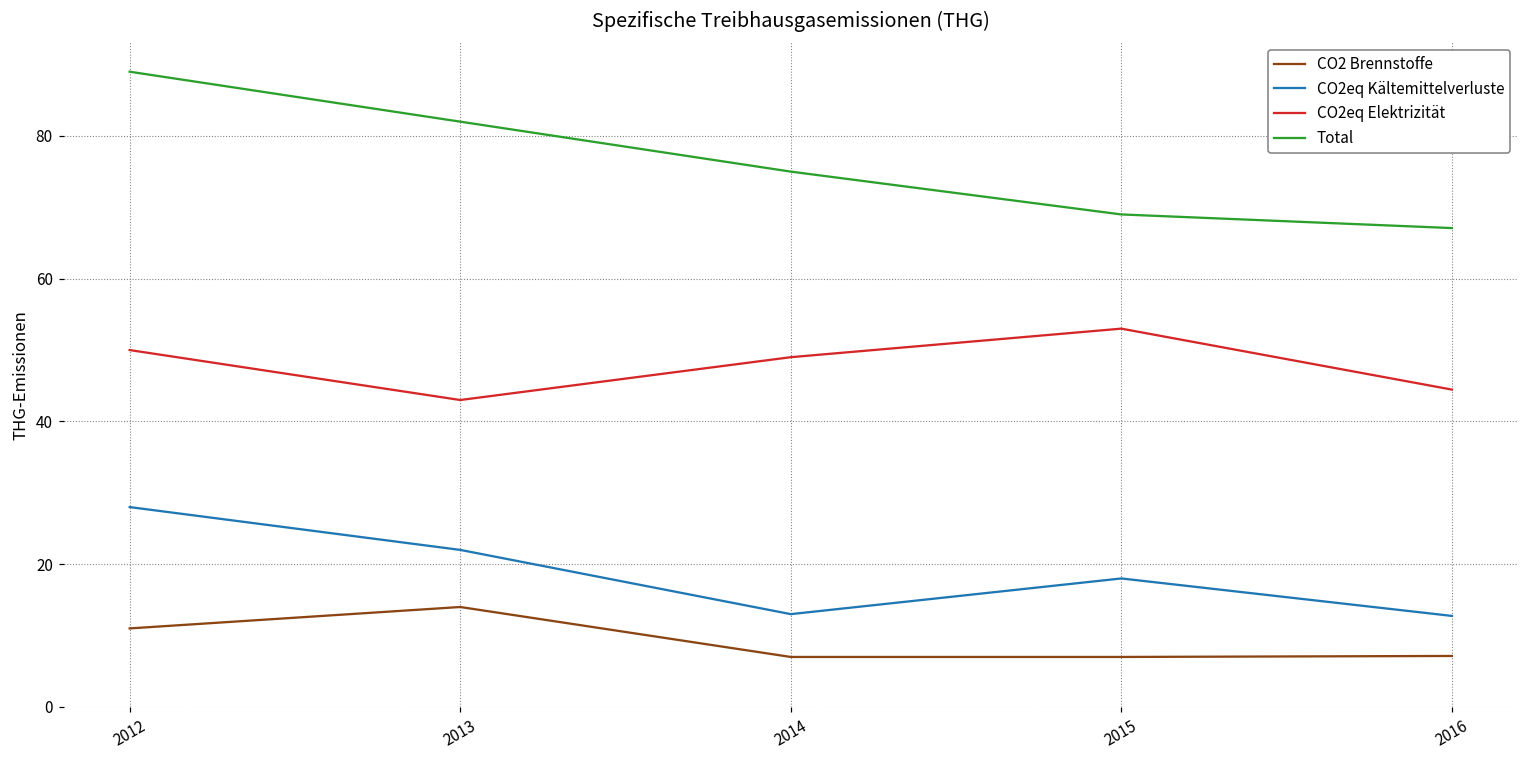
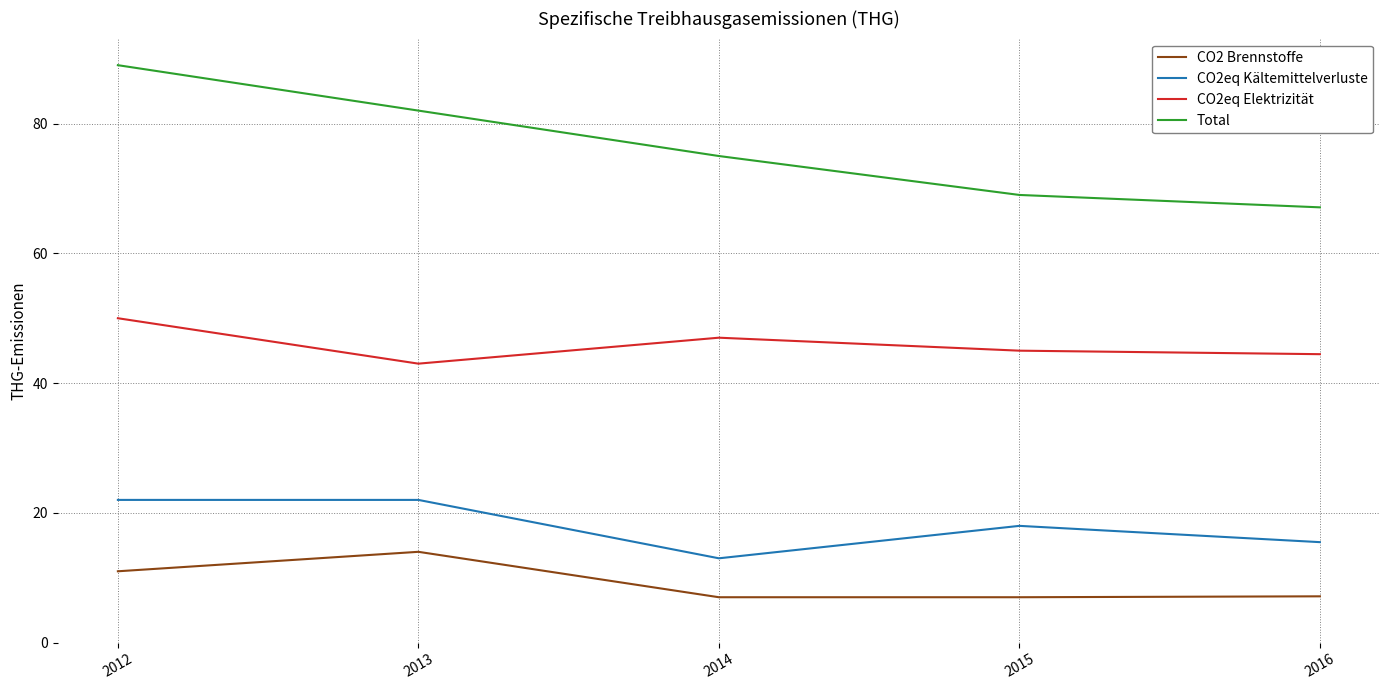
  {
    "CO2 Brennstoffe": {
      "2012": 11,
      "2013": 14,
      "2014": 7,
      "2015": 7,
      "2016": 7
    },
    "CO2eq Kältemittelverluste": {
-     "2012": 28,
+     "2012": 22,
      "2013": 22,
      "2014": 13,
      "2015": 18,
-     "2016": 13
+     "2016": 15
    },
    "CO2eq Elektrizität": {
      "2012": 50,
      "2013": 43,
-     "2014": 49,
-     "2015": 53,
+     "2014": 47,
+     "2015": 45,
      "2016": 44
    },
    "Total": {
      "2012": 89,
      "2013": 82,
      "2014": 75,
      "2015": 69,
      "2016": 67
    }
  }
